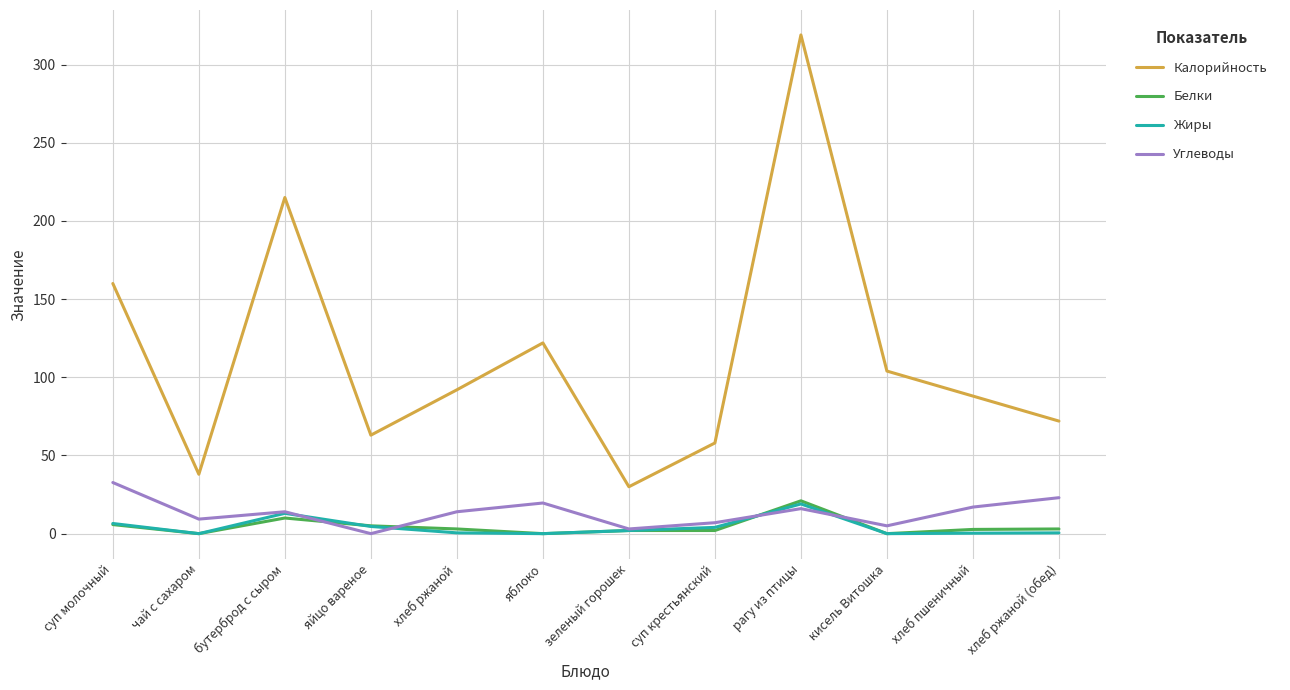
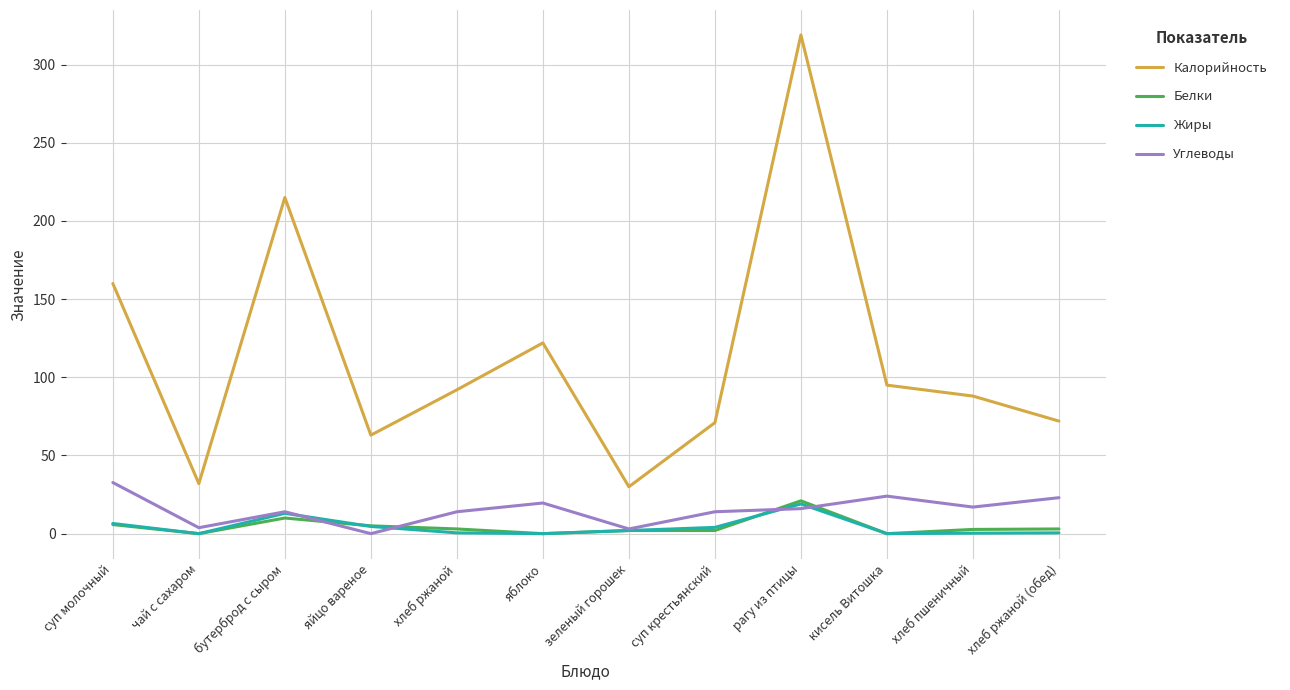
  {
    "Калорийность": {
      "суп молочный": 160,
-     "чай с сахаром": 38,
+     "чай с сахаром": 32,
      "бутерброд с сыром": 215,
      "яйцо вареное": 63,
      "хлеб ржаной": 92,
      "яблоко": 122,
      "зеленый горошек": 30,
-     "суп крестьянский": 58,
+     "суп крестьянский": 71,
      "рагу из птицы": 319,
-     "кисель Витошка": 104,
+     "кисель Витошка": 95,
      "хлеб пшеничный": 88,
      "хлеб ржаной (обед)": 72
    },
    "Белки": {
      "бутерброд с сыром": 10,
      "хлеб ржаной": 3,
      "суп крестьянский": 2,
      "рагу из птицы": 21,
      "хлеб пшеничный": 3,
      "хлеб ржаной (обед)": 3
    },
    "Жиры": {
      "хлеб ржаной": 1,
      "суп крестьянский": 4,
      "рагу из птицы": 19,
      "хлеб пшеничный": 0,
      "хлеб ржаной (обед)": 1
    },
    "Углеводы": {
      "суп молочный": 33,
-     "чай с сахаром": 9,
+     "чай с сахаром": 4,
      "яйцо вареное": 0,
      "хлеб ржаной": 14,
      "яблоко": 20,
-     "суп крестьянский": 7,
+     "суп крестьянский": 14,
      "рагу из птицы": 16,
-     "кисель Витошка": 5,
+     "кисель Витошка": 24,
      "хлеб пшеничный": 17,
      "хлеб ржаной (обед)": 23
    }
  }
